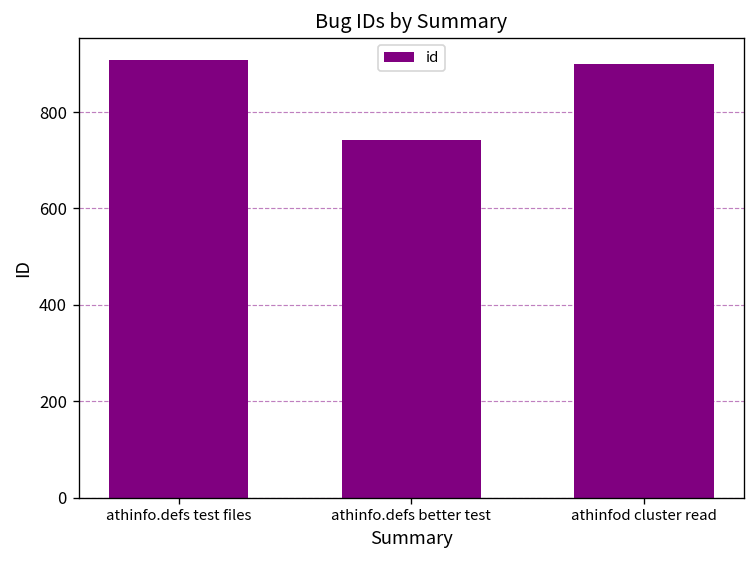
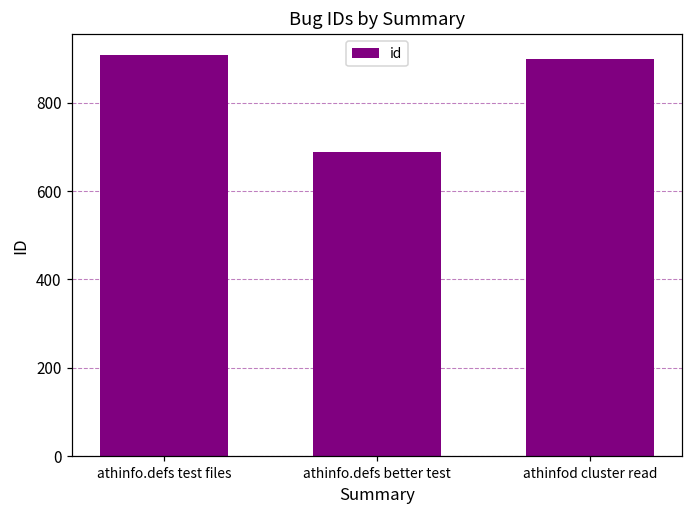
  {
    "athinfo.defs test files": 910,
-   "athinfo.defs better test": 740,
+   "athinfo.defs better test": 690,
    "athinfod cluster read": 900
  }
